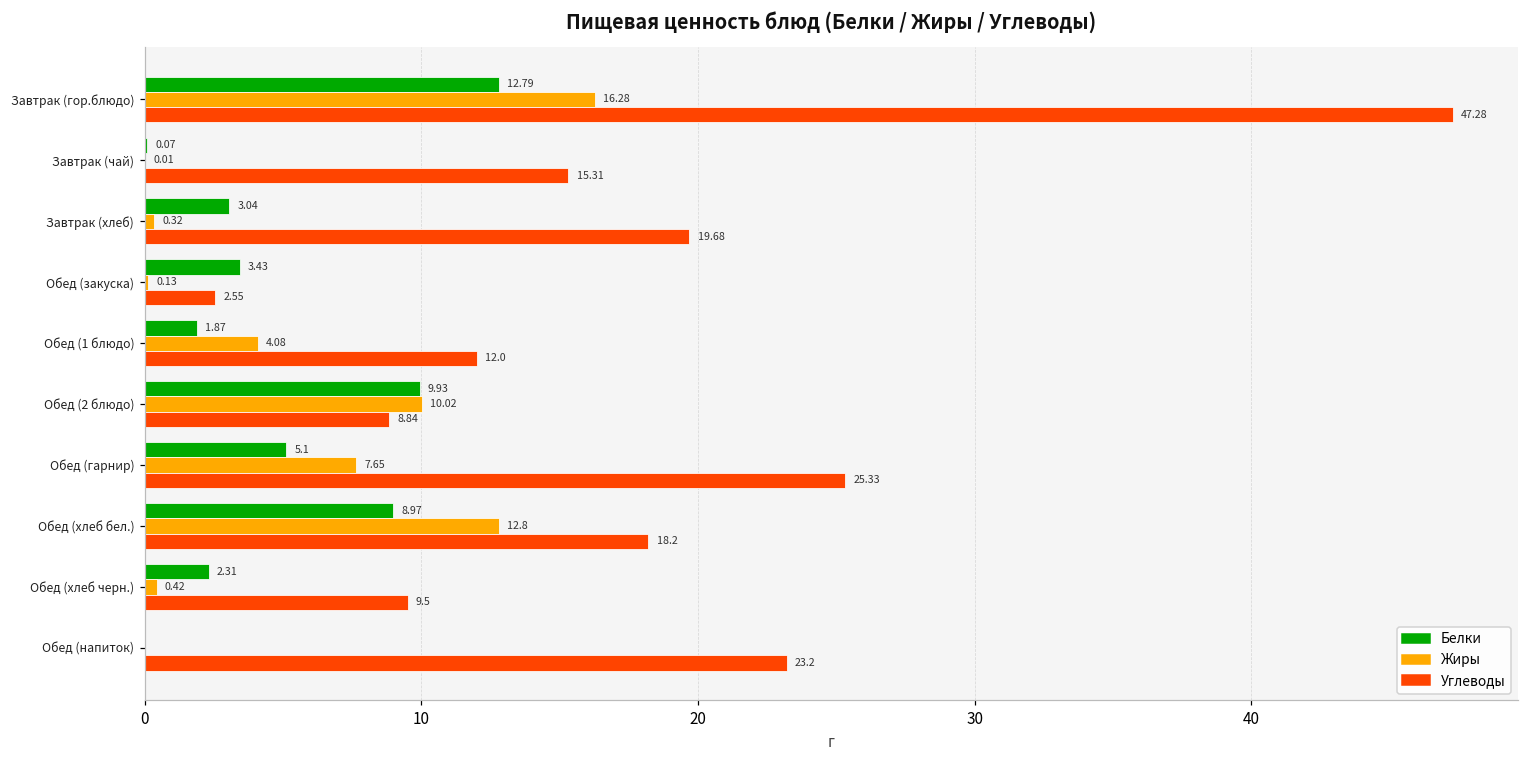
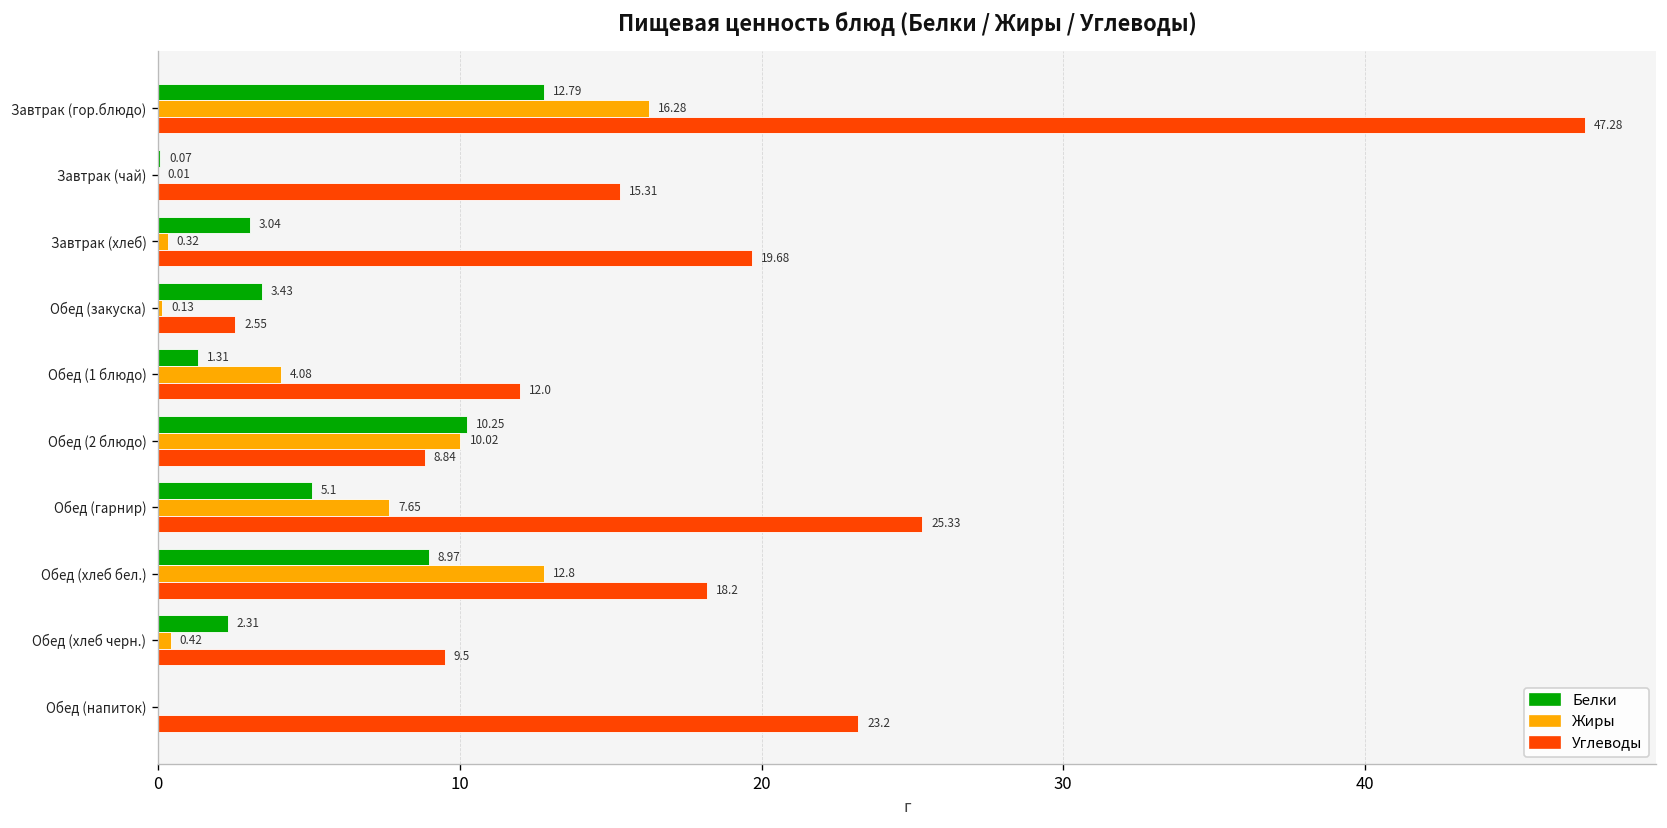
  {
    "Белки": {
      "Завтрак (гор.блюдо)": 12.79,
      "Завтрак (чай)": 0.07,
      "Завтрак (хлеб)": 3.04,
      "Обед (закуска)": 3.43,
-     "Обед (1 блюдо)": 1.87,
-     "Обед (2 блюдо)": 9.93,
+     "Обед (1 блюдо)": 1.31,
+     "Обед (2 блюдо)": 10.25,
      "Обед (гарнир)": 5.1,
      "Обед (хлеб бел.)": 8.97,
      "Обед (хлеб черн.)": 2.31
    },
    "Жиры": {
      "Завтрак (гор.блюдо)": 16.28,
      "Завтрак (чай)": 0.01,
      "Завтрак (хлеб)": 0.32,
      "Обед (закуска)": 0.13,
      "Обед (1 блюдо)": 4.08,
      "Обед (2 блюдо)": 10.02,
      "Обед (гарнир)": 7.65,
      "Обед (хлеб бел.)": 12.8,
      "Обед (хлеб черн.)": 0.42
    },
    "Углеводы": {
      "Завтрак (гор.блюдо)": 47.28,
      "Завтрак (чай)": 15.31,
      "Завтрак (хлеб)": 19.68,
      "Обед (закуска)": 2.55,
      "Обед (1 блюдо)": 12.0,
      "Обед (2 блюдо)": 8.84,
      "Обед (гарнир)": 25.33,
      "Обед (хлеб бел.)": 18.2,
      "Обед (хлеб черн.)": 9.5,
      "Обед (напиток)": 23.2
    }
  }
